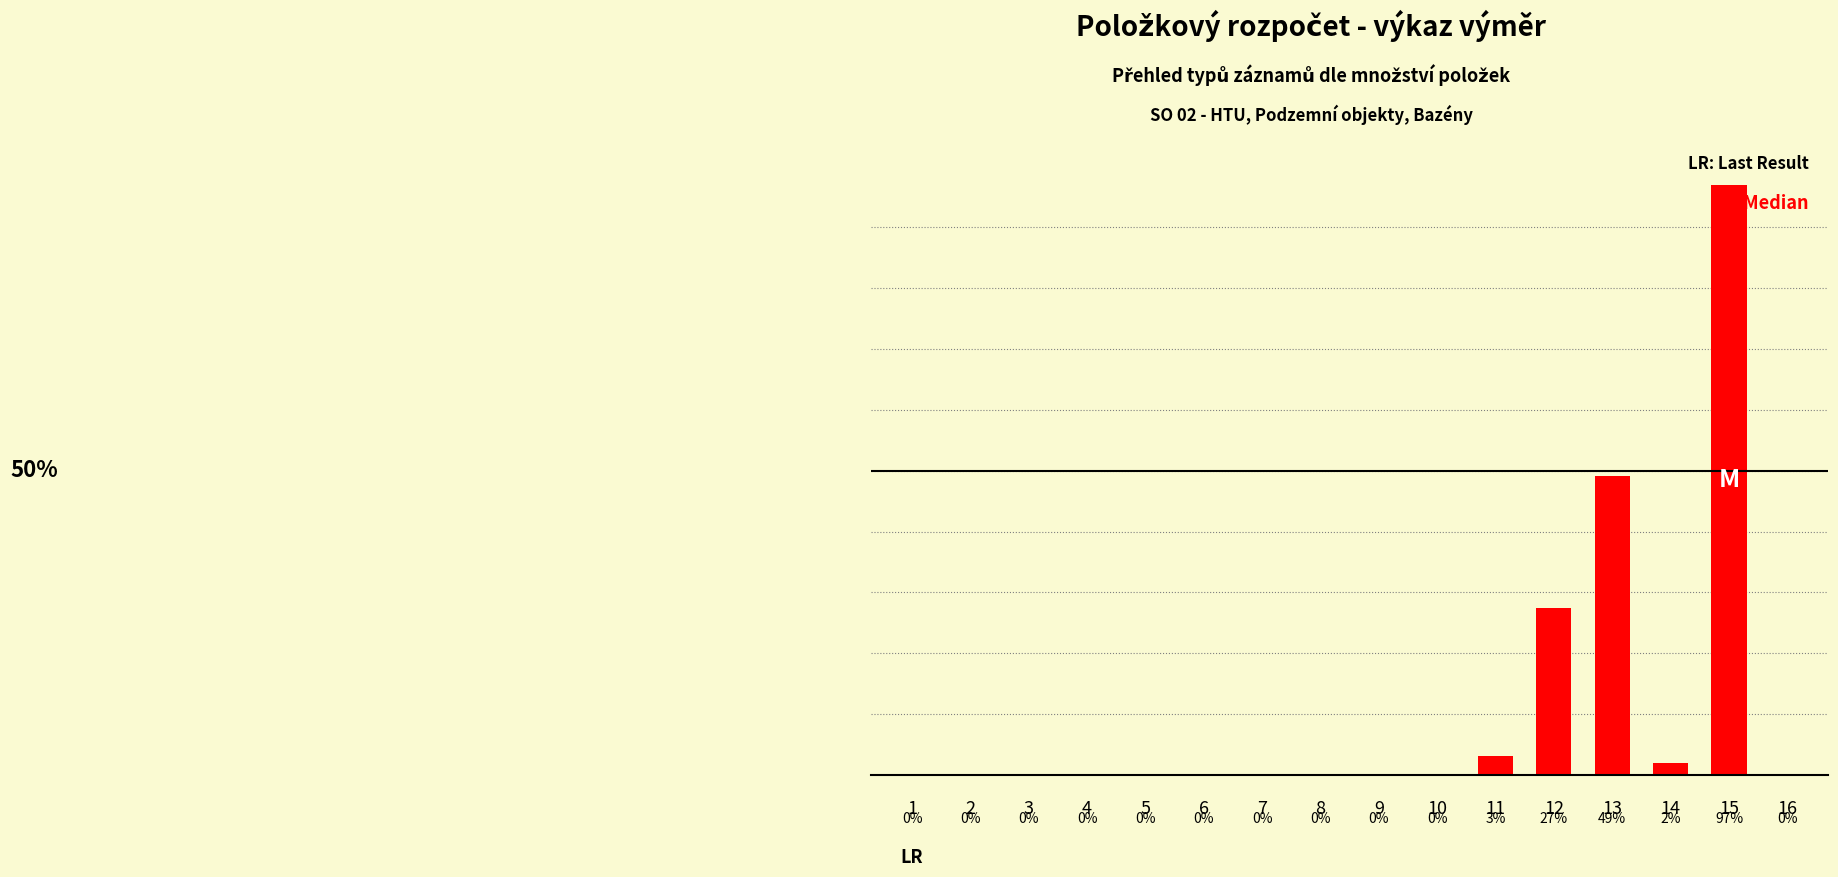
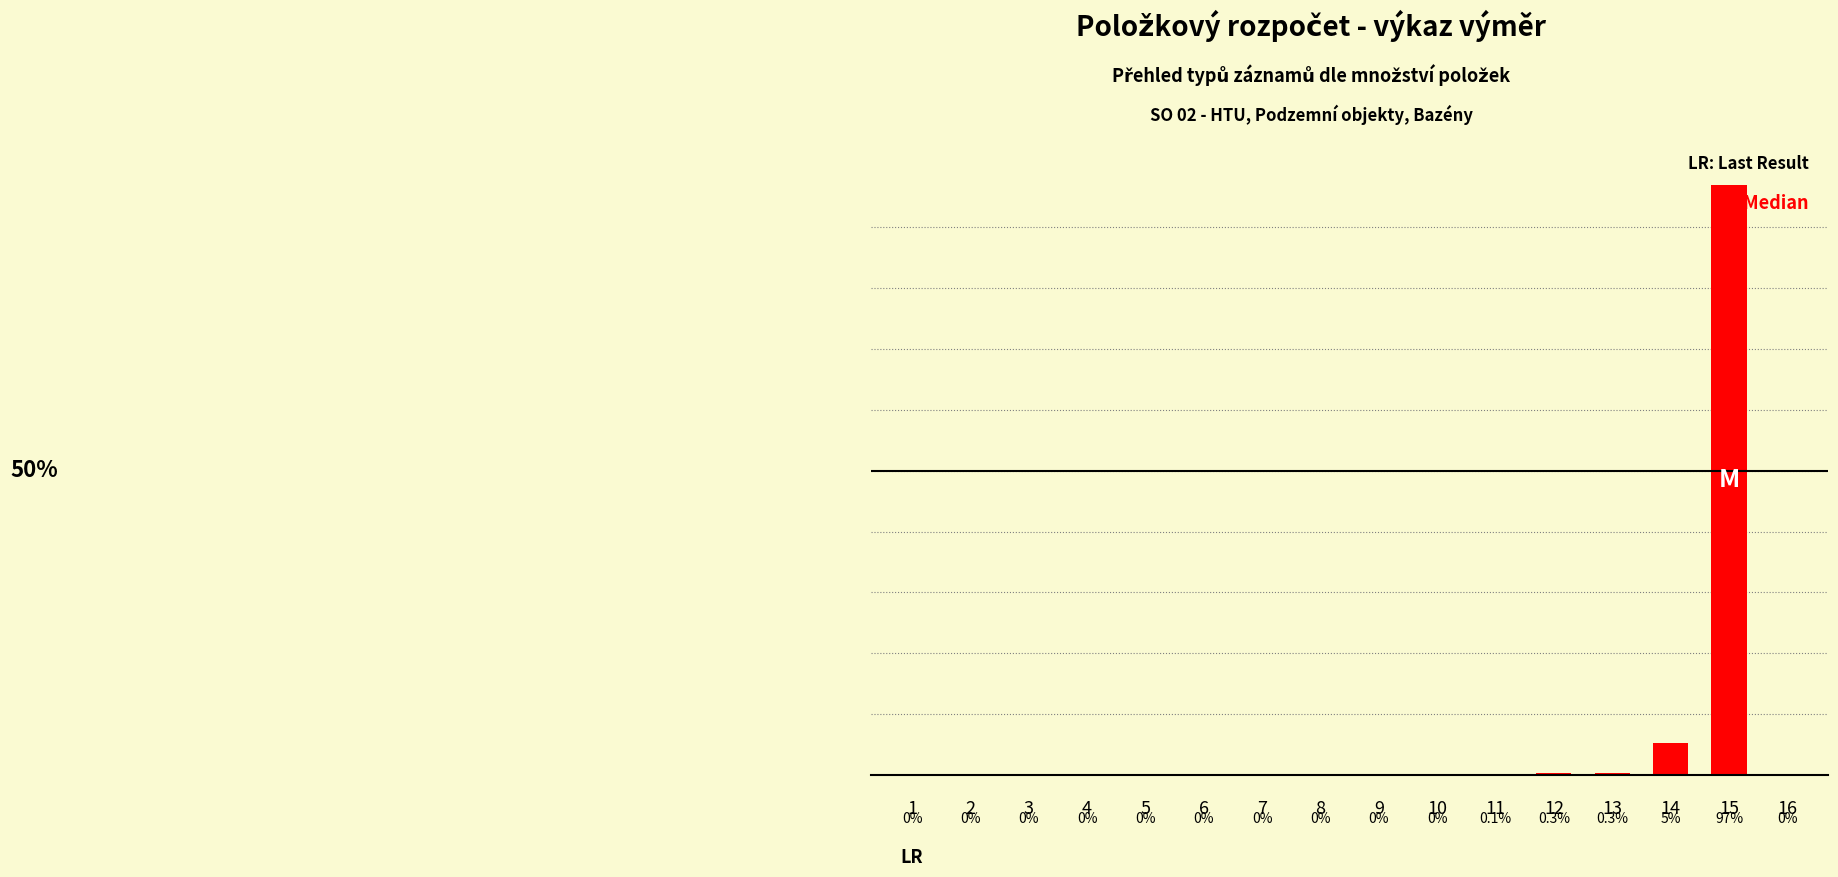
  {
-   "11": "3%",
-   "12": "27%",
-   "13": "49%",
-   "14": "2%"
+   "11": "0.1%",
+   "12": "0.3%",
+   "13": "0.3%",
+   "14": "5%"
  }
